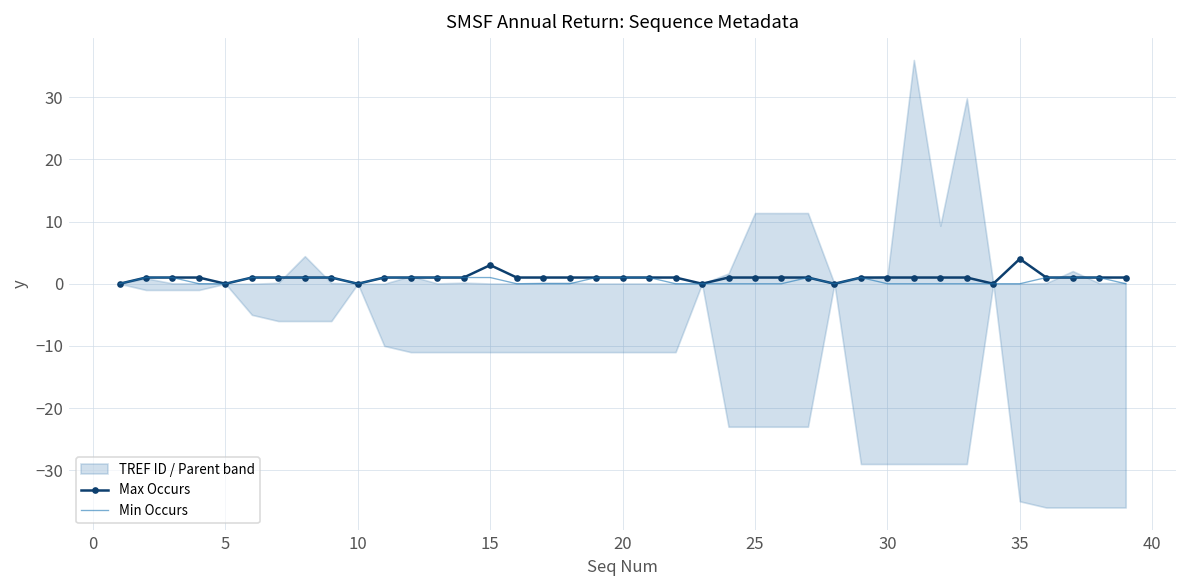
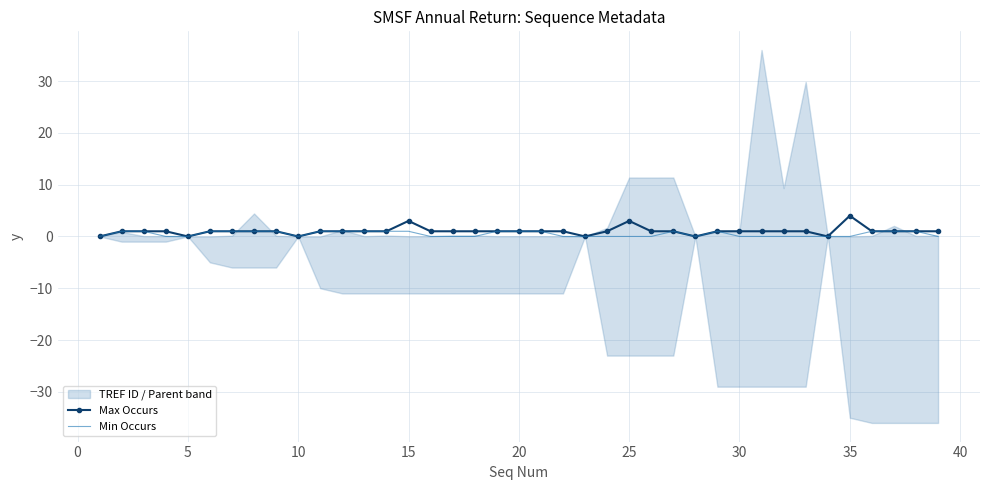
  {
    "Max Occurs": {
      "15": 3,
-     "25": 1,
+     "25": 3,
      "35": 4
    }
  }
